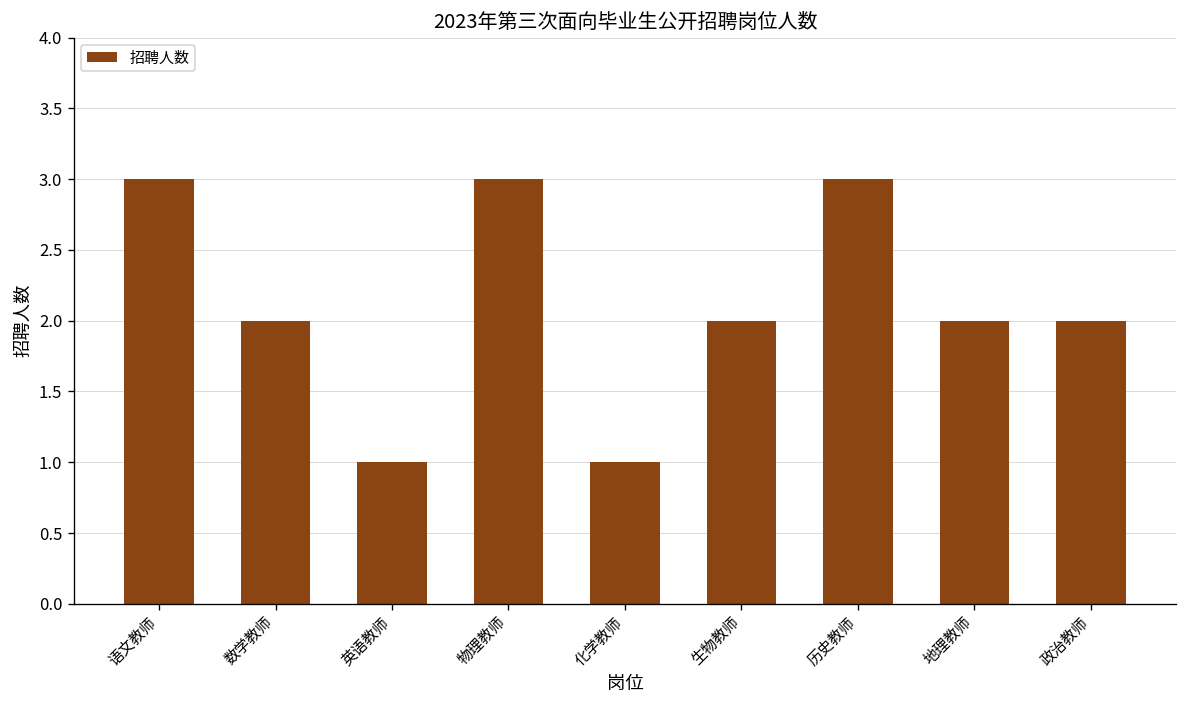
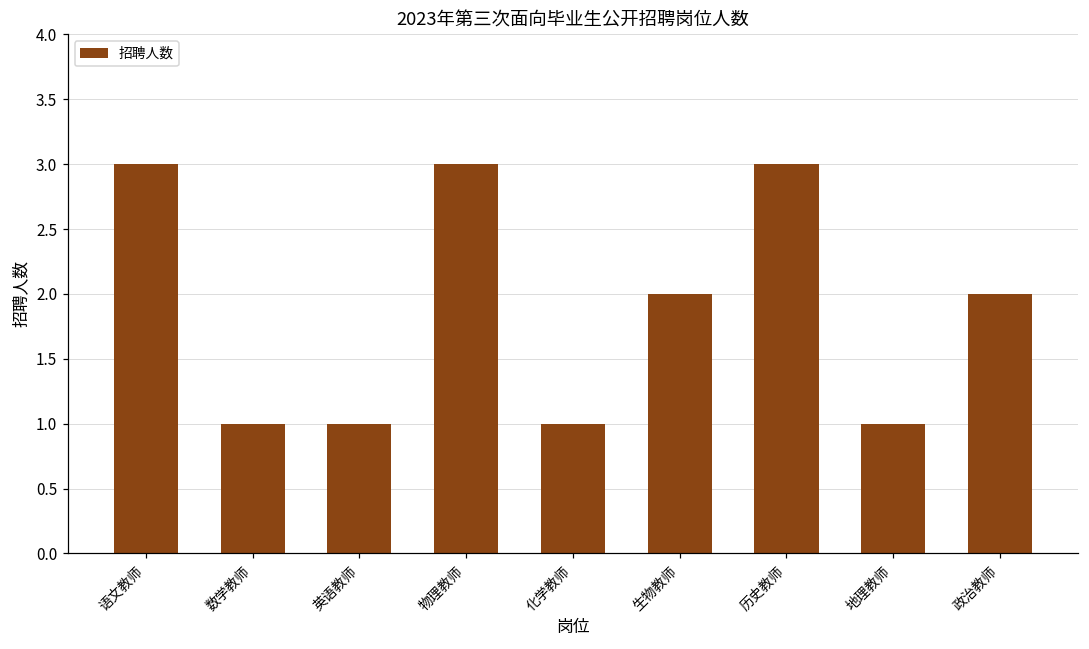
  {
    "语文教师": 3,
-   "数学教师": 2,
+   "数学教师": 1,
    "英语教师": 1,
    "物理教师": 3,
    "化学教师": 1,
    "生物教师": 2,
    "历史教师": 3,
-   "地理教师": 2,
+   "地理教师": 1,
    "政治教师": 2
  }
